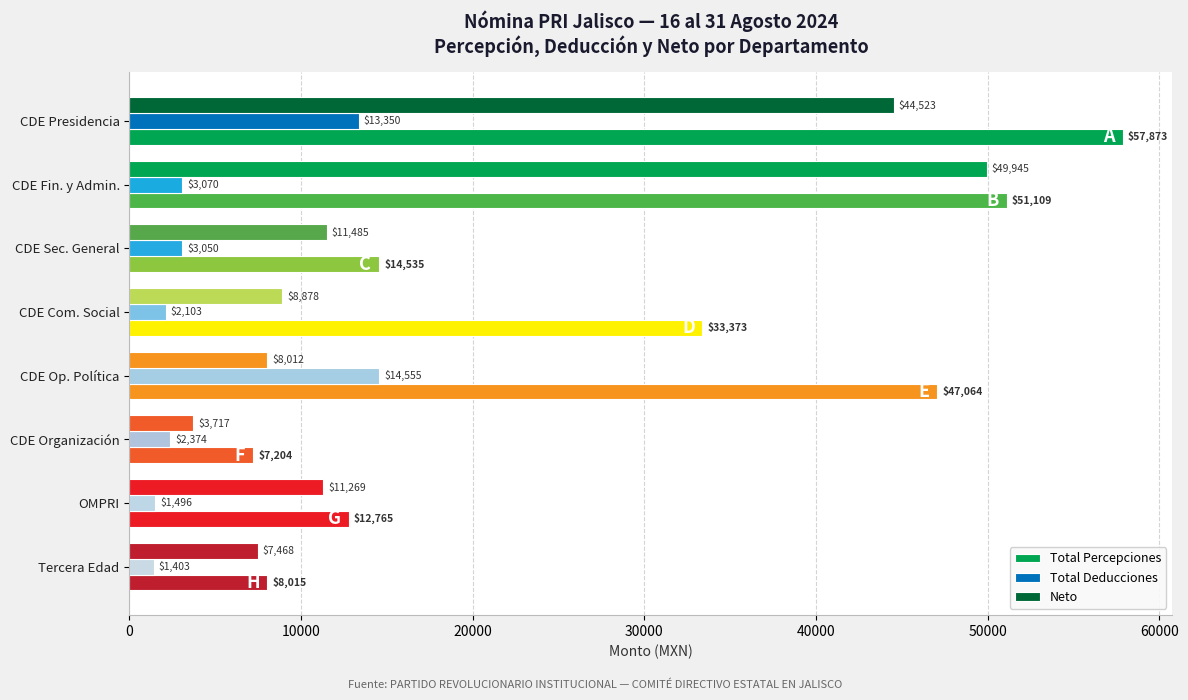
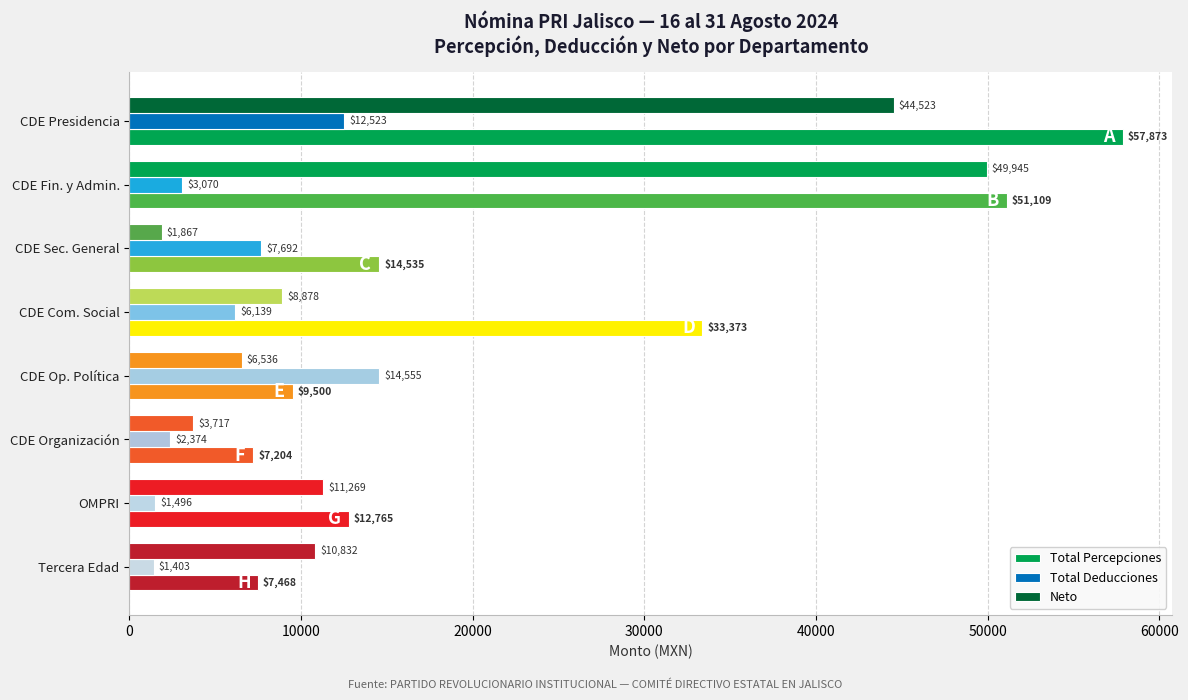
  {
    "Total Percepciones": {
      "CDE Presidencia": "$57,873",
      "CDE Fin. y Admin.": "$51,109",
      "CDE Sec. General": "$14,535",
      "CDE Com. Social": "$33,373",
-     "CDE Op. Política": "$47,064",
+     "CDE Op. Política": "$9,500",
      "CDE Organización": "$7,204",
      "OMPRI": "$12,765",
-     "Tercera Edad": "$8,015"
+     "Tercera Edad": "$7,468"
    },
    "Total Deducciones": {
-     "CDE Presidencia": "$13,350",
+     "CDE Presidencia": "$12,523",
      "CDE Fin. y Admin.": "$3,070",
-     "CDE Sec. General": "$3,050",
-     "CDE Com. Social": "$2,103",
+     "CDE Sec. General": "$7,692",
+     "CDE Com. Social": "$6,139",
      "CDE Op. Política": "$14,555",
      "CDE Organización": "$2,374",
      "OMPRI": "$1,496",
      "Tercera Edad": "$1,403"
    },
    "Neto": {
      "CDE Presidencia": "$44,523",
      "CDE Fin. y Admin.": "$49,945",
-     "CDE Sec. General": "$11,485",
+     "CDE Sec. General": "$1,867",
      "CDE Com. Social": "$8,878",
-     "CDE Op. Política": "$8,012",
+     "CDE Op. Política": "$6,536",
      "CDE Organización": "$3,717",
      "OMPRI": "$11,269",
-     "Tercera Edad": "$7,468"
+     "Tercera Edad": "$10,832"
    }
  }
